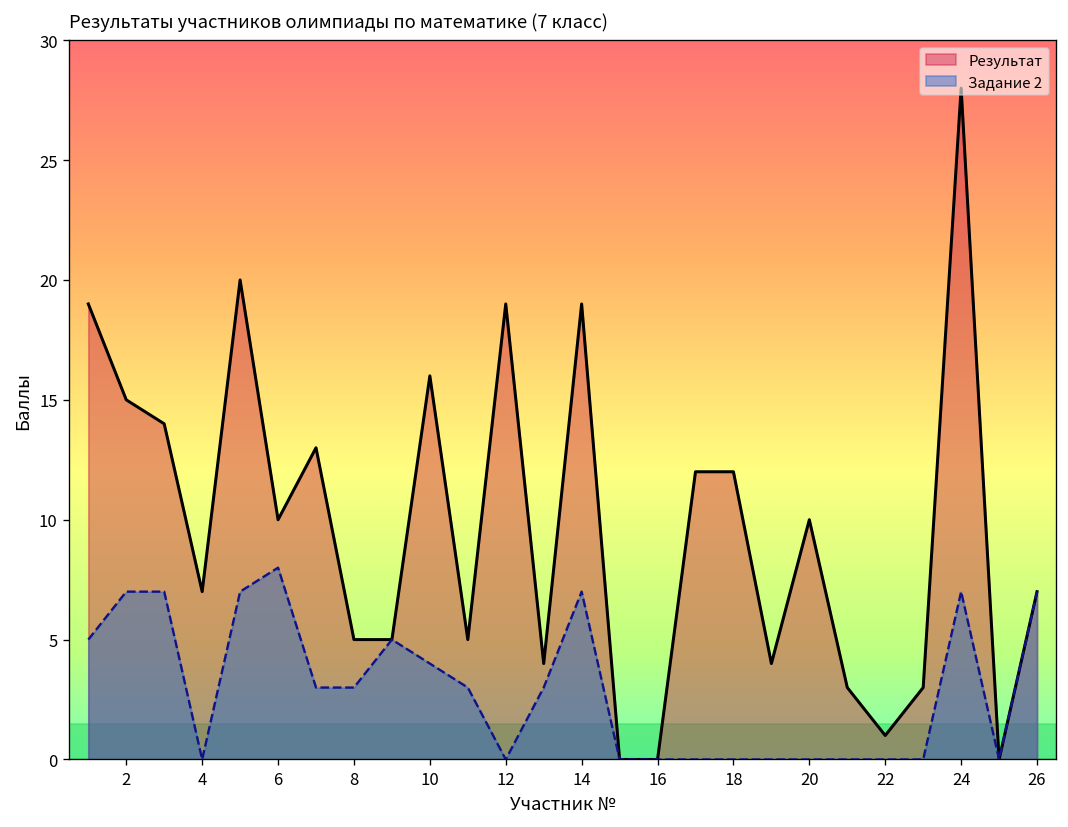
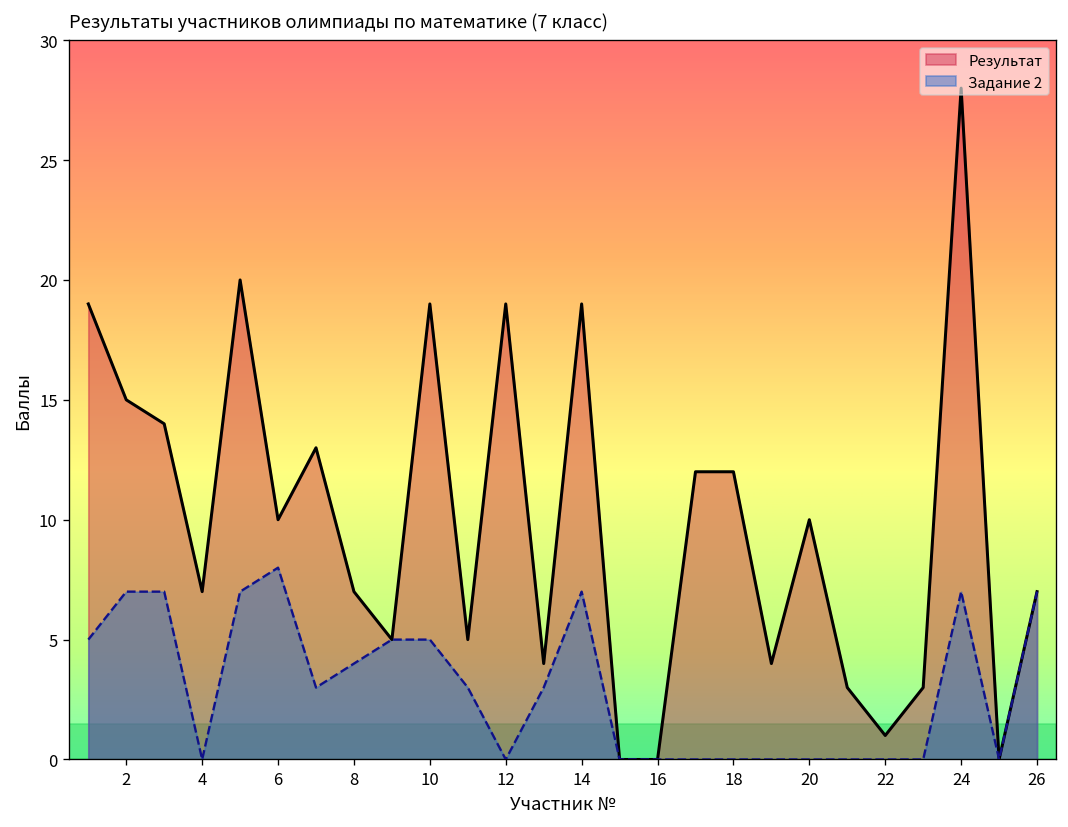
  {
    "Результат": {
      "2": 15,
      "4": 7,
      "6": 10,
-     "8": 5,
-     "10": 16,
+     "8": 7,
+     "10": 19,
      "12": 19,
      "14": 19,
      "18": 12,
      "20": 10
    },
    "Задание 2": {
      "2": 7,
      "6": 8,
-     "8": 3,
-     "10": 4,
+     "8": 4,
+     "10": 5,
      "14": 7,
      "24": 7
    }
  }
